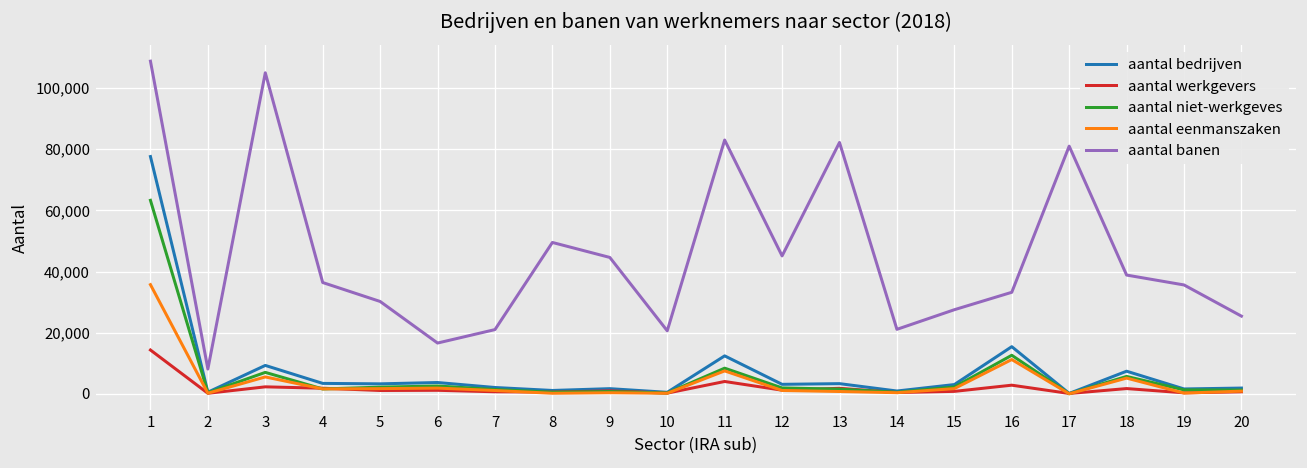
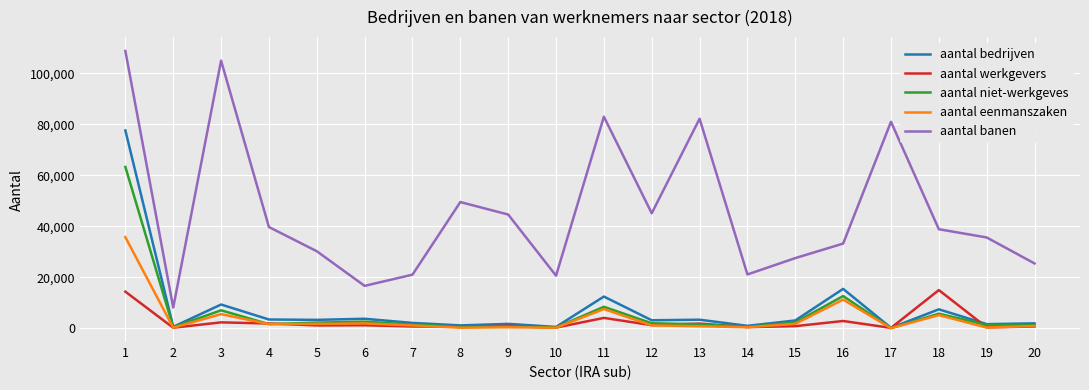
  {
    "aantal bedrijven": {
      "1": "78,000",
      "3": "9,000",
      "4": "3,000",
      "5": "3,000",
      "6": "4,000",
      "11": "12,000",
      "12": "3,000",
      "13": "3,000",
      "16": "15,000",
      "18": "7,000"
    },
    "aantal werkgevers": {
      "1": "14,000",
      "3": "2,000",
      "11": "4,000",
      "16": "3,000",
-     "18": "2,000"
+     "18": "15,000"
    },
    "aantal niet-werkgeves": {
      "1": "63,000",
      "3": "7,000",
      "16": "13,000"
    },
    "aantal eenmanszaken": {
      "1": "36,000",
      "3": "6,000",
      "16": "11,000"
    },
    "aantal banen": {
      "1": "109,000",
      "2": "8,000",
      "3": "105,000",
-     "4": "36,000",
+     "4": "40,000",
      "5": "30,000",
      "6": "17,000",
      "7": "21,000",
      "8": "50,000",
      "9": "45,000",
      "10": "21,000",
      "11": "83,000",
      "12": "45,000",
      "13": "82,000",
      "14": "21,000",
      "15": "28,000",
      "16": "33,000",
      "17": "81,000",
      "18": "39,000",
      "19": "36,000",
      "20": "25,000"
    }
  }
